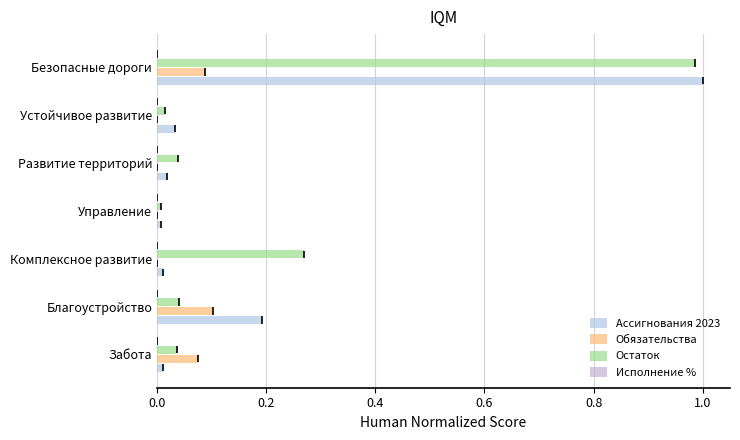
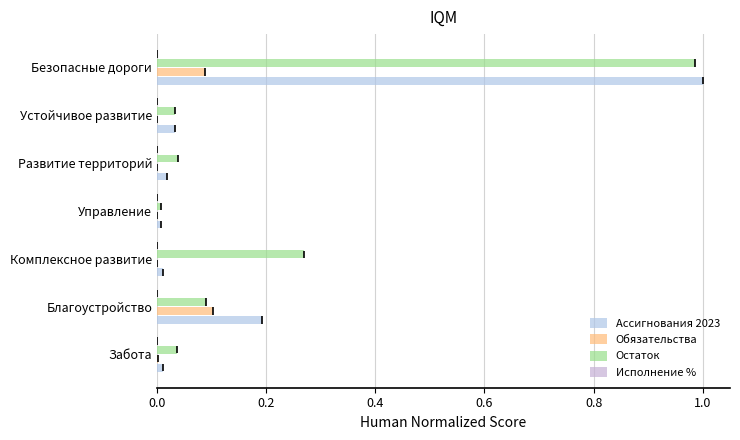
  {
    "Обязательства": {
      "Безопасные дороги": 0.09,
      "Устойчивое развитие": 0.00,
      "Развитие территорий": 0.00,
      "Управление": 0.00,
      "Комплексное развитие": 0.00,
      "Благоустройство": 0.10,
-     "Забота": 0.08
+     "Забота": 0.00
    },
    "Остаток": {
      "Безопасные дороги": 0.99,
-     "Устойчивое развитие": 0.02,
+     "Устойчивое развитие": 0.03,
      "Развитие территорий": 0.04,
      "Управление": 0.01,
      "Комплексное развитие": 0.27,
-     "Благоустройство": 0.04,
+     "Благоустройство": 0.09,
      "Забота": 0.04
    }
  }
